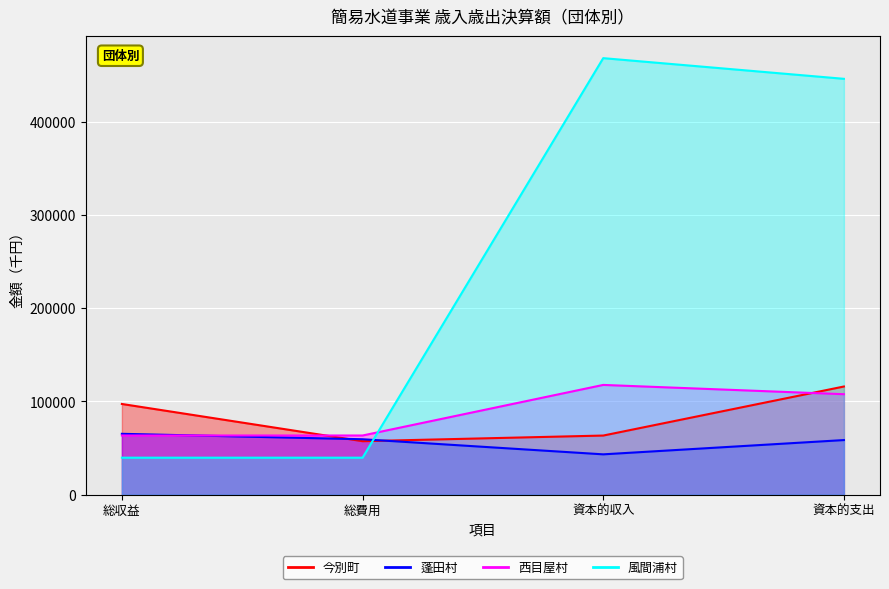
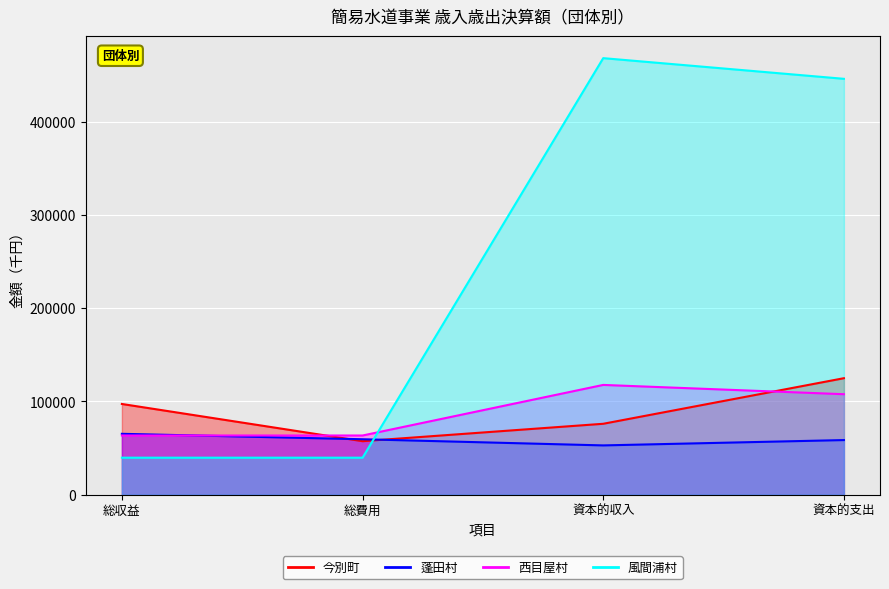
  {
    "今別町": {
      "総収益": 100000,
-     "資本的収入": 60000,
-     "資本的支出": 116000
+     "資本的収入": 80000,
+     "資本的支出": 125000
    },
    "蓬田村": {
-     "資本的収入": 40000,
+     "資本的収入": 50000,
      "資本的支出": 60000
    },
    "西目屋村": {
      "総費用": 60000,
      "資本的収入": 120000,
      "資本的支出": 110000
    },
    "風間浦村": {
      "総収益": 40000,
      "総費用": 40000,
      "資本的収入": 470000,
      "資本的支出": 450000
    }
  }
